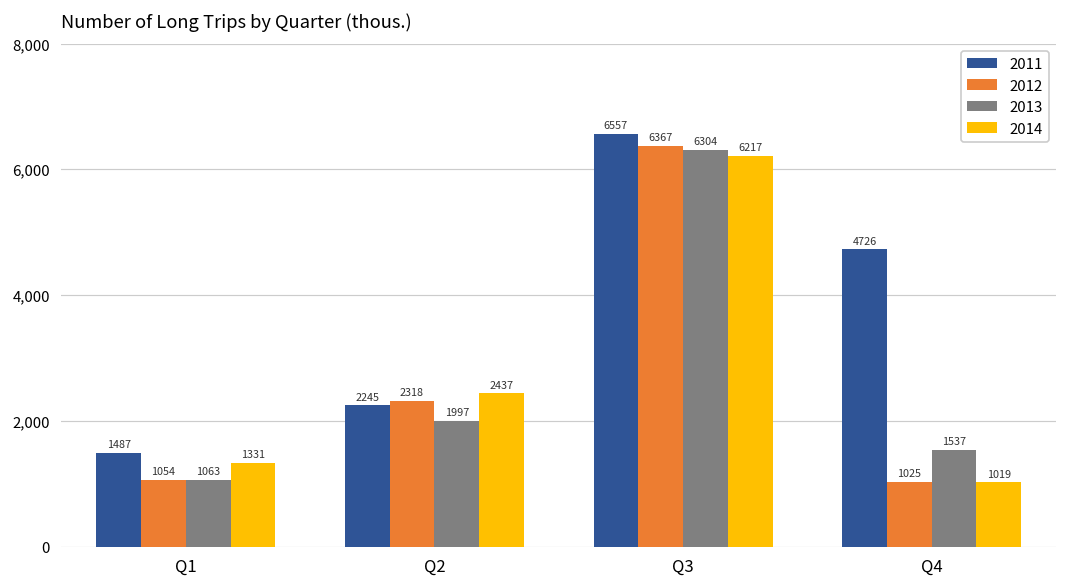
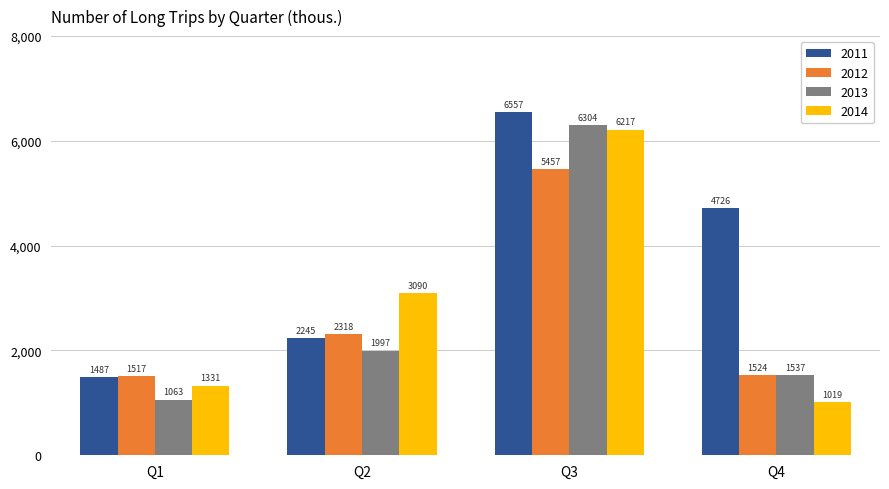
  {
    "2011": {
      "Q1": 1487,
      "Q2": 2245,
      "Q3": 6557,
      "Q4": 4726
    },
    "2012": {
-     "Q1": 1054,
+     "Q1": 1517,
      "Q2": 2318,
-     "Q3": 6367,
-     "Q4": 1025
+     "Q3": 5457,
+     "Q4": 1524
    },
    "2013": {
      "Q1": 1063,
      "Q2": 1997,
      "Q3": 6304,
      "Q4": 1537
    },
    "2014": {
      "Q1": 1331,
-     "Q2": 2437,
+     "Q2": 3090,
      "Q3": 6217,
      "Q4": 1019
    }
  }
